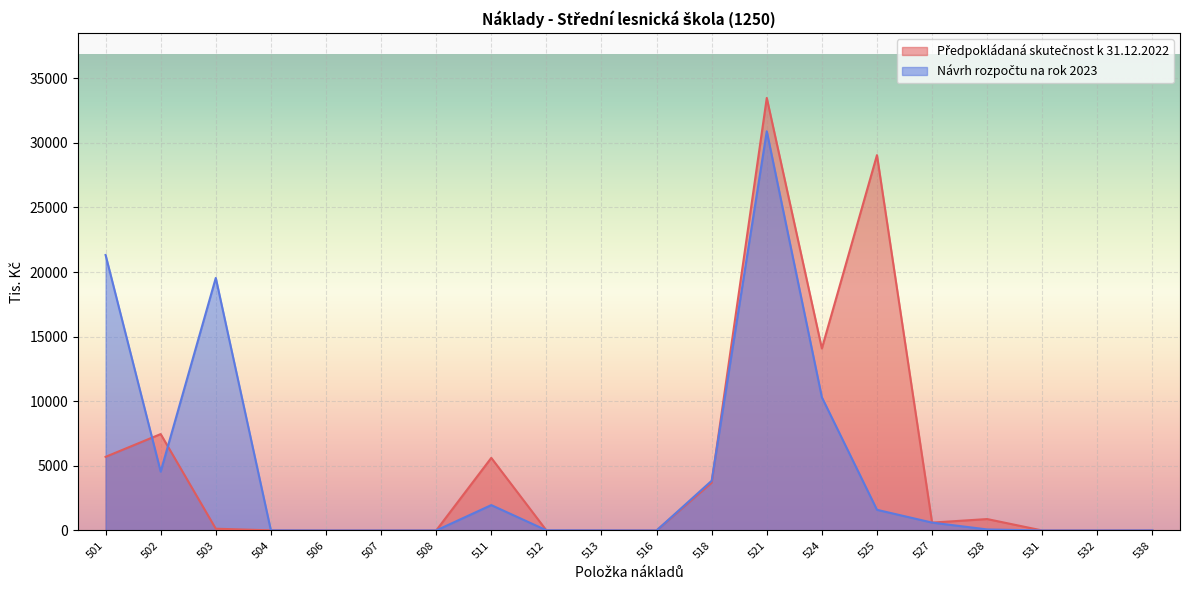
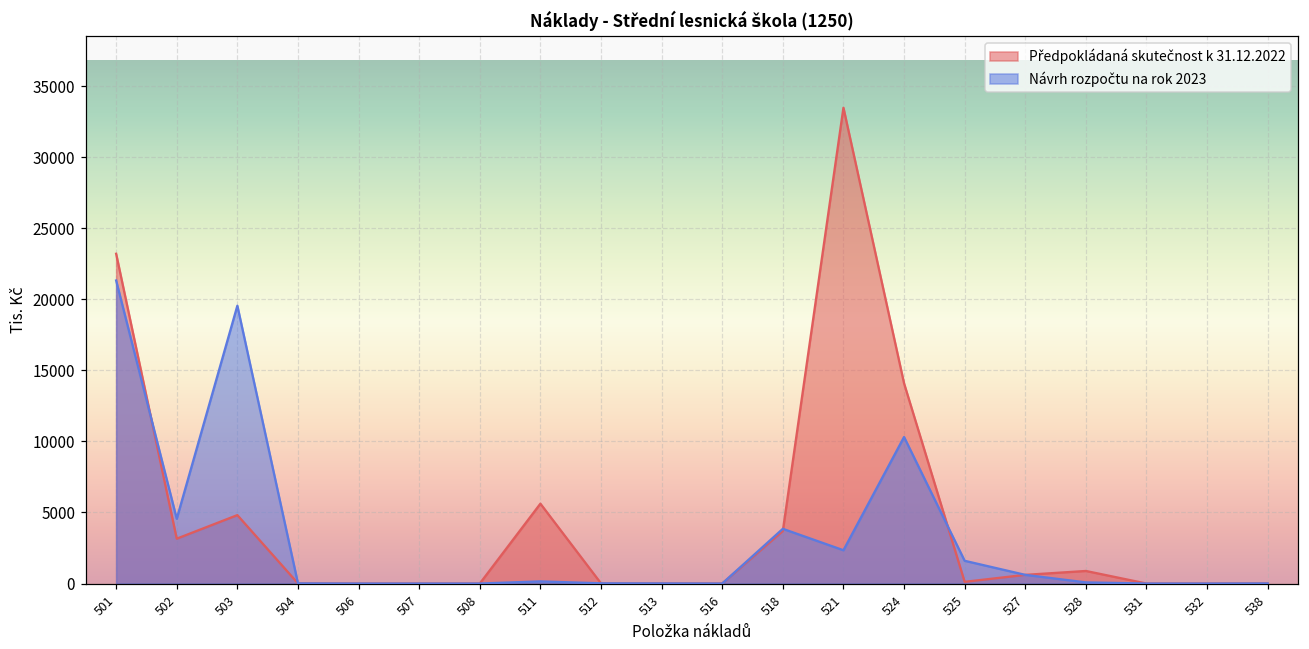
  {
    "Předpokládaná skutečnost k 31.12.2022": {
-     "501": 5700,
-     "502": 7500,
-     "503": 100,
+     "501": 23200,
+     "502": 3200,
+     "503": 4800,
      "511": 5600,
      "521": 33500,
      "524": 14100,
-     "525": 29100,
+     "525": 100,
      "528": 900
    },
    "Návrh rozpočtu na rok 2023": {
      "501": 21300,
      "502": 4600,
      "503": 19500,
-     "511": 2000,
-     "521": 30900,
+     "511": 200,
+     "521": 2300,
      "524": 10300,
      "525": 1600,
      "528": 100
    }
  }
